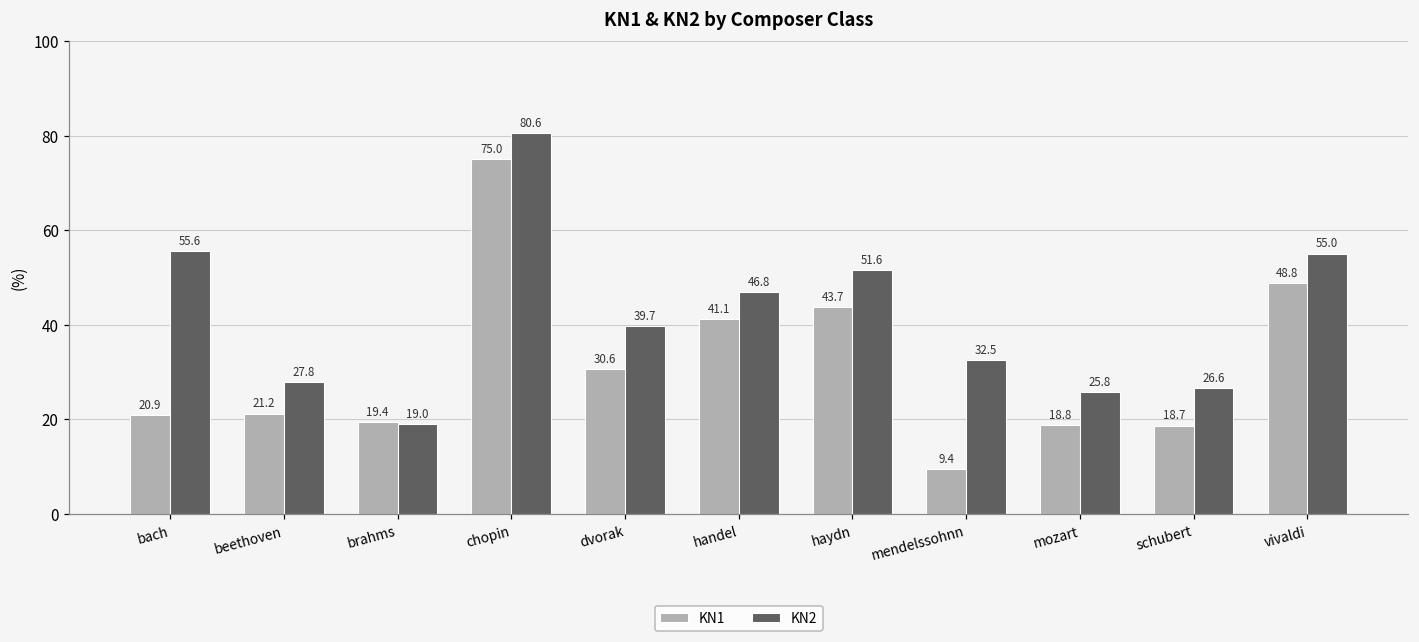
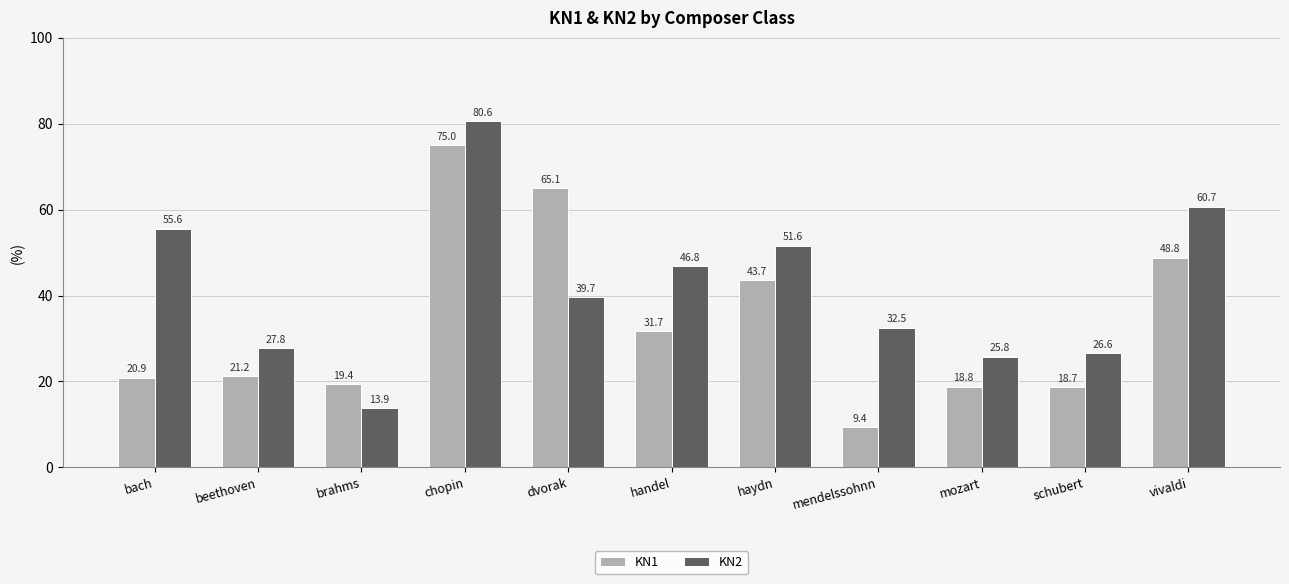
  {
    "KN1": {
      "bach": 20.9,
      "beethoven": 21.2,
      "brahms": 19.4,
      "chopin": 75.0,
-     "dvorak": 30.6,
-     "handel": 41.1,
+     "dvorak": 65.1,
+     "handel": 31.7,
      "haydn": 43.7,
      "mendelssohnn": 9.4,
      "mozart": 18.8,
      "schubert": 18.7,
      "vivaldi": 48.8
    },
    "KN2": {
      "bach": 55.6,
      "beethoven": 27.8,
-     "brahms": 19.0,
+     "brahms": 13.9,
      "chopin": 80.6,
      "dvorak": 39.7,
      "handel": 46.8,
      "haydn": 51.6,
      "mendelssohnn": 32.5,
      "mozart": 25.8,
      "schubert": 26.6,
-     "vivaldi": 55.0
+     "vivaldi": 60.7
    }
  }
